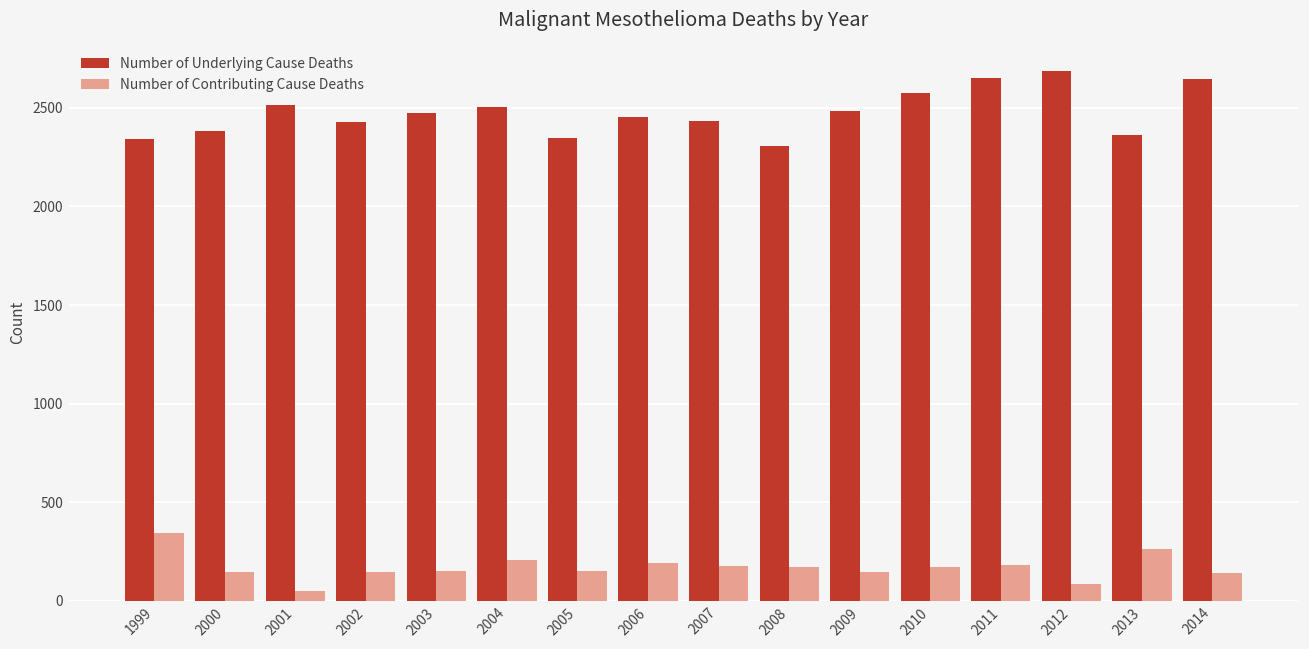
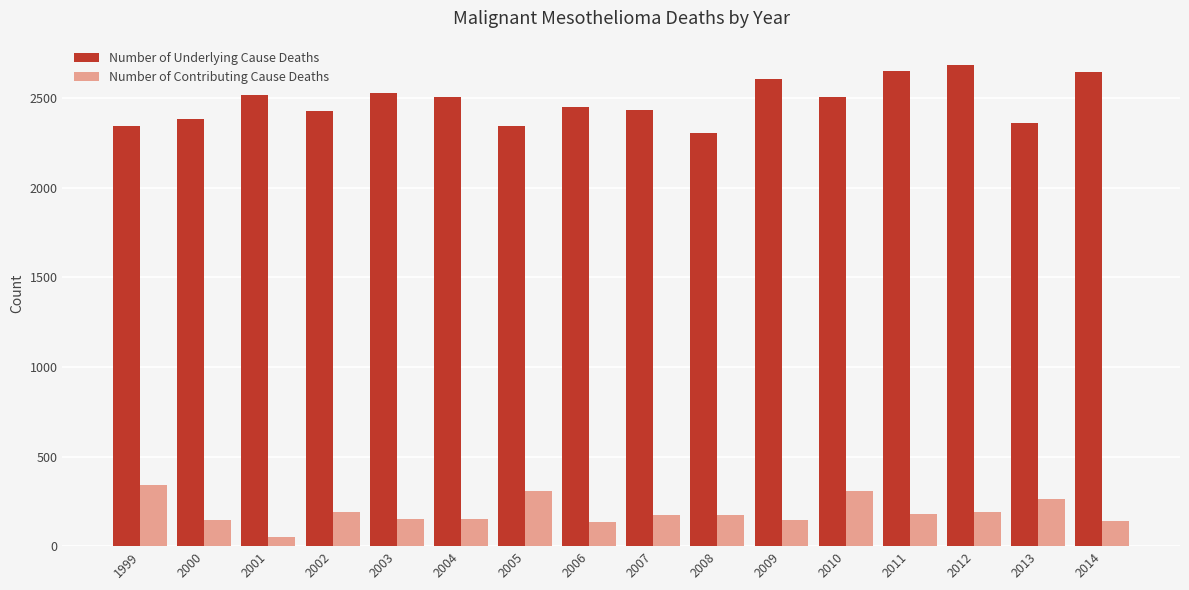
  {
    "Number of Underlying Cause Deaths": {
      "1999": 2340,
      "2000": 2380,
      "2001": 2520,
      "2002": 2430,
-     "2003": 2480,
+     "2003": 2530,
      "2004": 2500,
      "2005": 2350,
      "2006": 2450,
      "2007": 2430,
      "2008": 2310,
-     "2009": 2490,
-     "2010": 2570,
+     "2009": 2610,
+     "2010": 2500,
      "2011": 2650,
      "2012": 2690,
      "2013": 2360,
      "2014": 2650
    },
    "Number of Contributing Cause Deaths": {
      "1999": 340,
      "2000": 150,
      "2001": 50,
-     "2002": 140,
+     "2002": 190,
      "2003": 150,
-     "2004": 210,
-     "2005": 150,
-     "2006": 190,
+     "2004": 150,
+     "2005": 310,
+     "2006": 140,
      "2007": 170,
      "2008": 170,
      "2009": 150,
-     "2010": 170,
+     "2010": 310,
      "2011": 180,
-     "2012": 80,
+     "2012": 190,
      "2013": 260,
      "2014": 140
    }
  }
